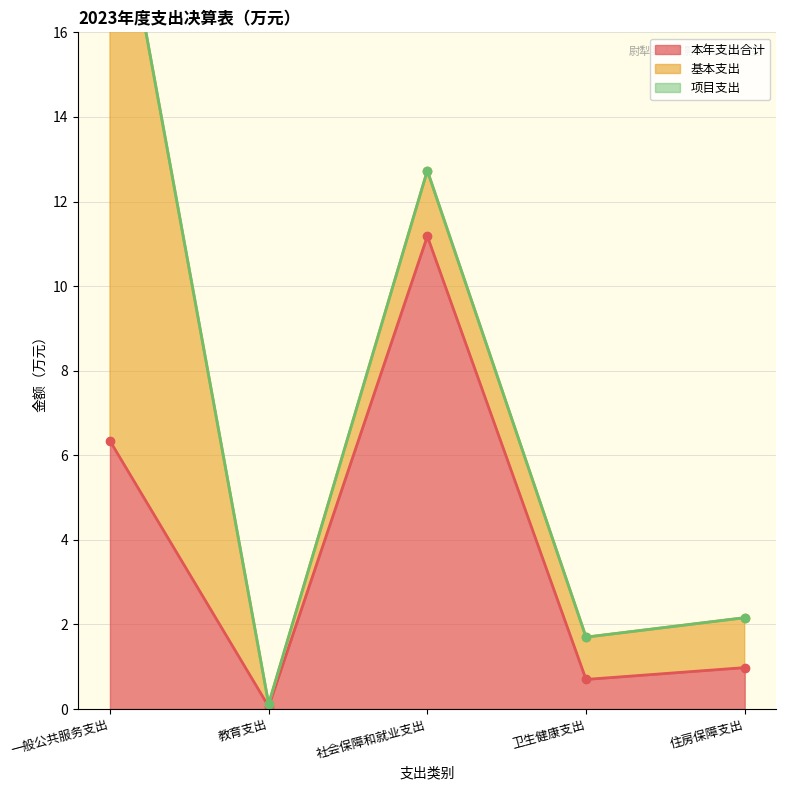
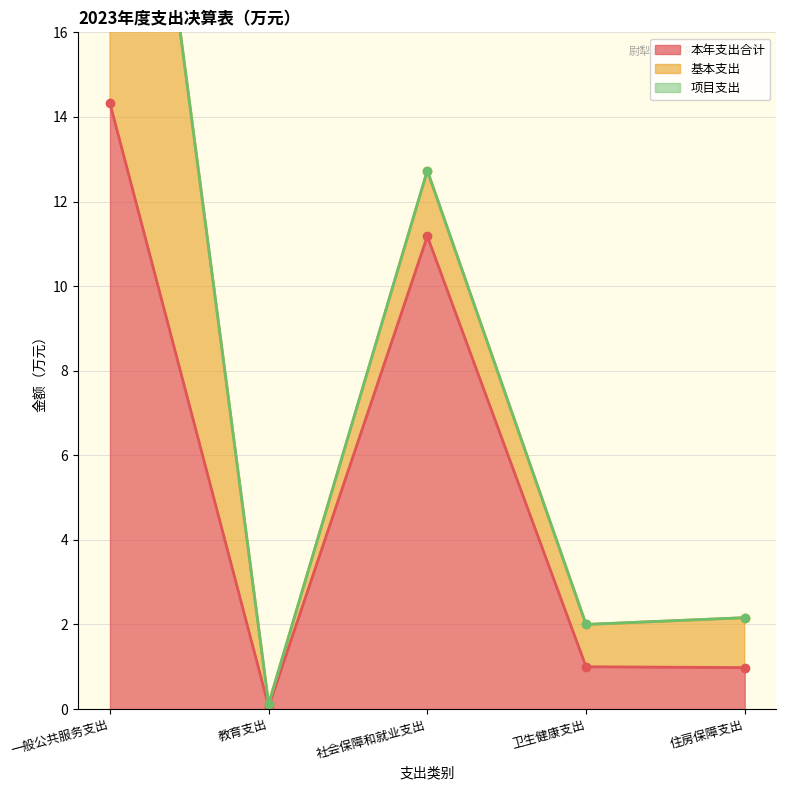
  {
    "本年支出合计": {
-     "一般公共服务支出": 6.3,
+     "一般公共服务支出": 14.3,
      "社会保障和就业支出": 11.2,
-     "卫生健康支出": 0.7,
+     "卫生健康支出": 1.0,
      "住房保障支出": 1.0
    }
  }
